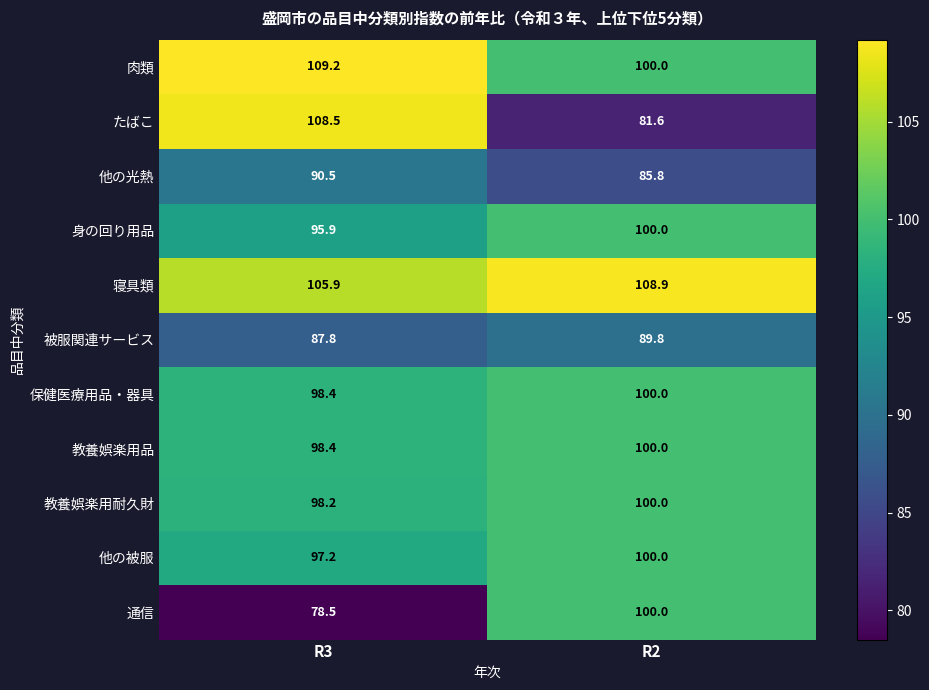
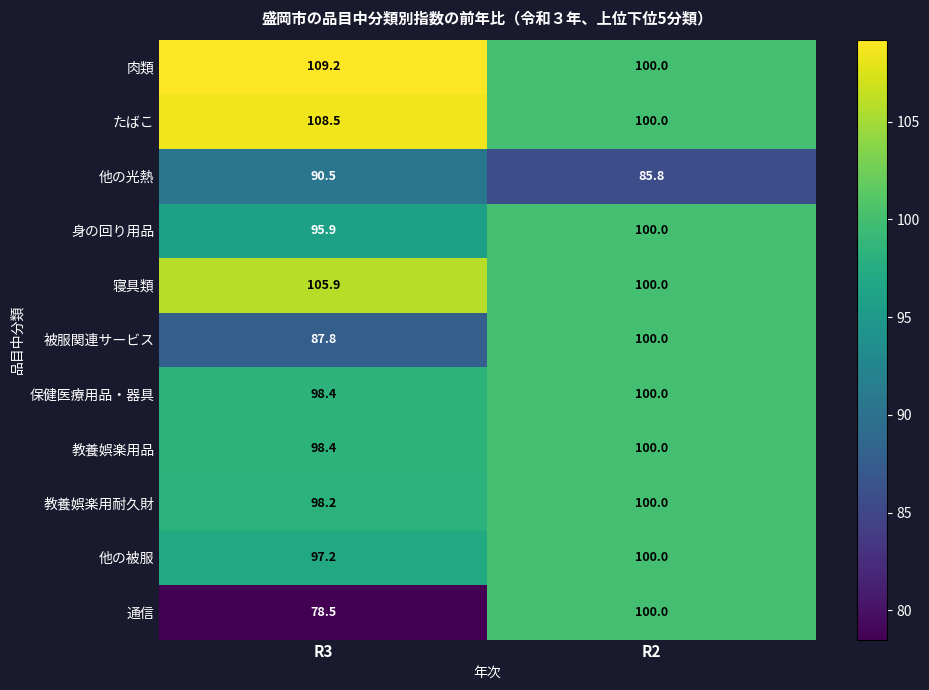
  {
    "肉類": {
      "R3": 109.2,
      "R2": 100.0
    },
    "たばこ": {
      "R3": 108.5,
-     "R2": 81.6
+     "R2": 100.0
    },
    "他の光熱": {
      "R3": 90.5,
      "R2": 85.8
    },
    "身の回り用品": {
      "R3": 95.9,
      "R2": 100.0
    },
    "寝具類": {
      "R3": 105.9,
-     "R2": 108.9
+     "R2": 100.0
    },
    "被服関連サービス": {
      "R3": 87.8,
-     "R2": 89.8
+     "R2": 100.0
    },
    "保健医療用品・器具": {
      "R3": 98.4,
      "R2": 100.0
    },
    "教養娯楽用品": {
      "R3": 98.4,
      "R2": 100.0
    },
    "教養娯楽用耐久財": {
      "R3": 98.2,
      "R2": 100.0
    },
    "他の被服": {
      "R3": 97.2,
      "R2": 100.0
    },
    "通信": {
      "R3": 78.5,
      "R2": 100.0
    }
  }
